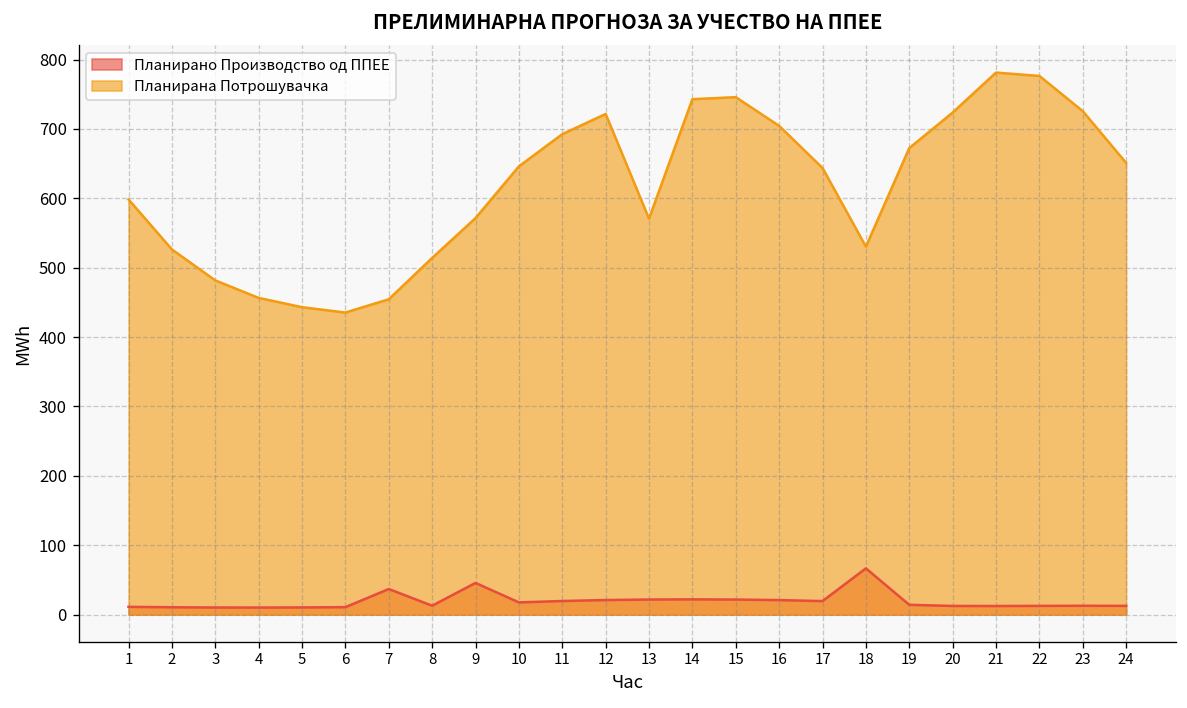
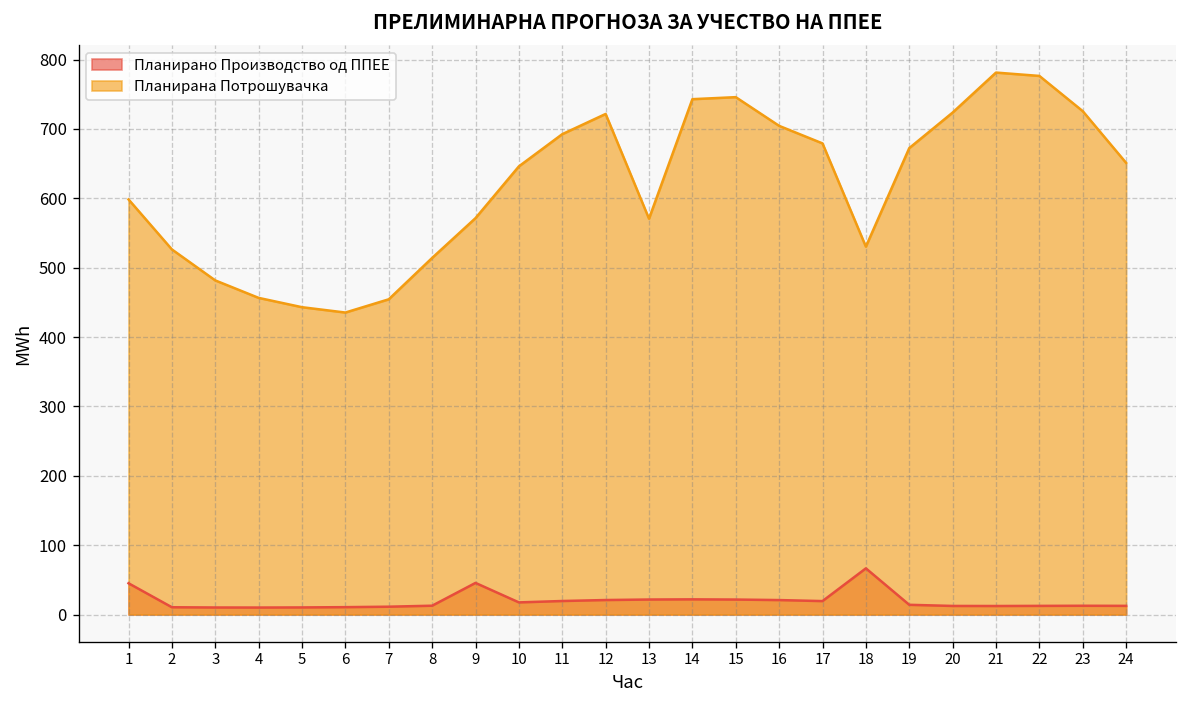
  {
    "Планирано Производство од ППЕЕ": {
-     "1": 10,
+     "1": 50,
      "2": 10,
      "3": 10,
      "4": 10,
      "5": 10,
      "6": 10,
-     "7": 40,
+     "7": 10,
      "8": 10,
      "9": 50,
      "10": 20,
      "11": 20,
      "12": 20,
      "13": 20,
      "14": 20,
      "15": 20,
      "16": 20,
      "17": 20,
      "18": 70,
      "19": 10,
      "20": 10,
      "21": 10,
      "22": 10,
      "23": 10,
      "24": 10
    },
    "Планирана Потрошувачка": {
      "1": 600,
      "2": 530,
      "3": 480,
      "4": 460,
      "5": 440,
      "6": 440,
      "7": 450,
      "8": 510,
      "9": 570,
      "10": 650,
      "11": 690,
      "12": 720,
      "13": 570,
      "14": 740,
      "15": 750,
      "16": 700,
-     "17": 640,
+     "17": 680,
      "18": 530,
      "19": 670,
      "20": 720,
      "21": 780,
      "22": 780,
      "23": 730,
      "24": 650
    }
  }
